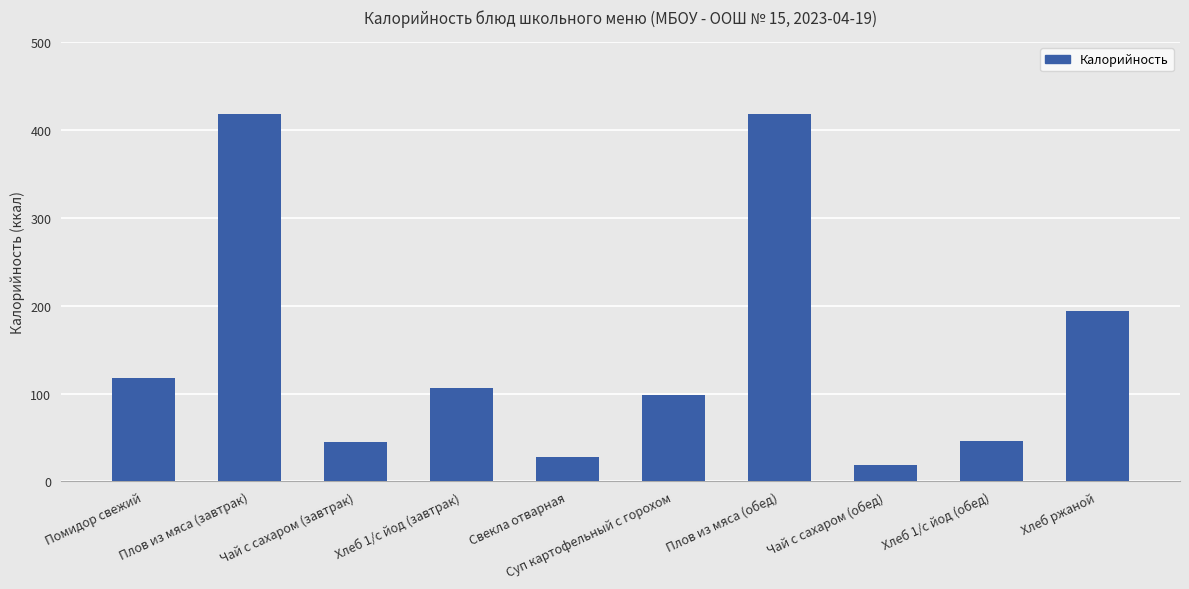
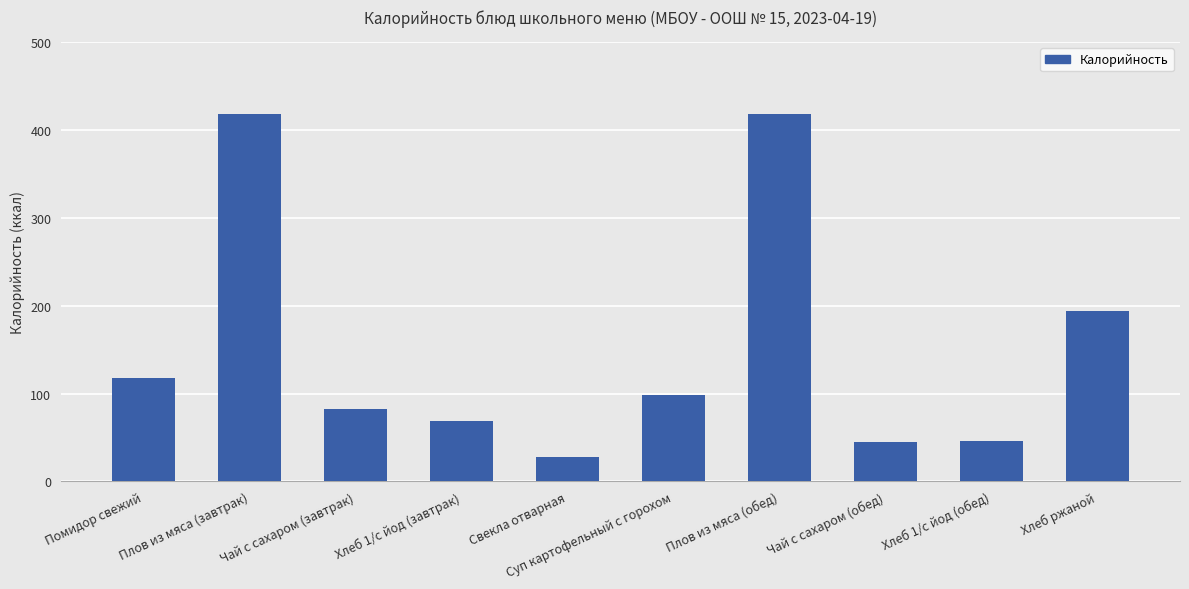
  {
    "Помидор свежий": 120,
    "Плов из мяса (завтрак)": 420,
-   "Чай с сахаром (завтрак)": 50,
-   "Хлеб 1/с йод (завтрак)": 110,
+   "Чай с сахаром (завтрак)": 80,
+   "Хлеб 1/с йод (завтрак)": 70,
    "Свекла отварная": 30,
    "Суп картофельный с горохом": 100,
    "Плов из мяса (обед)": 420,
-   "Чай с сахаром (обед)": 20,
+   "Чай с сахаром (обед)": 50,
    "Хлеб 1/с йод (обед)": 50,
    "Хлеб ржаной": 190
  }
